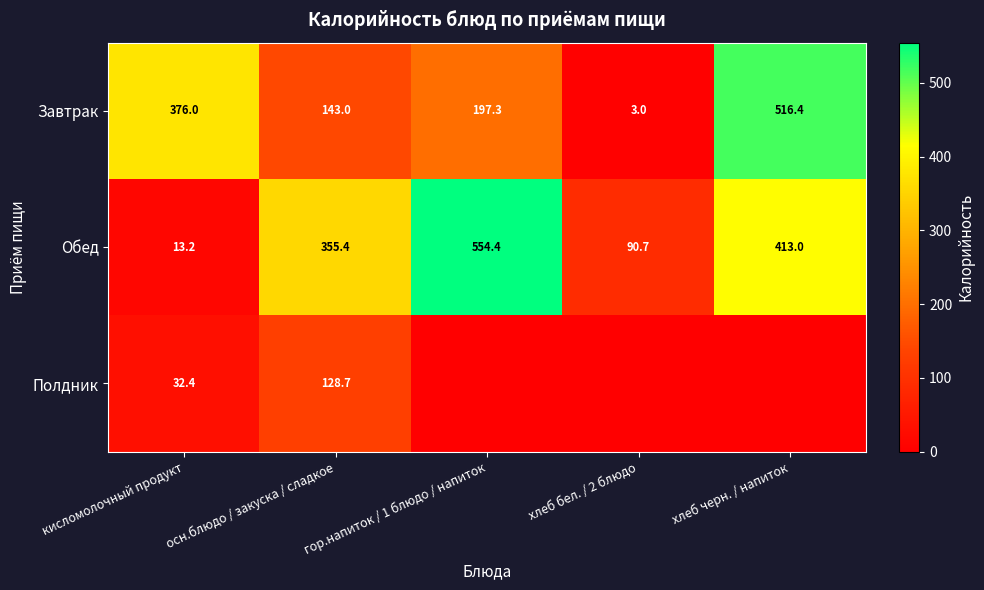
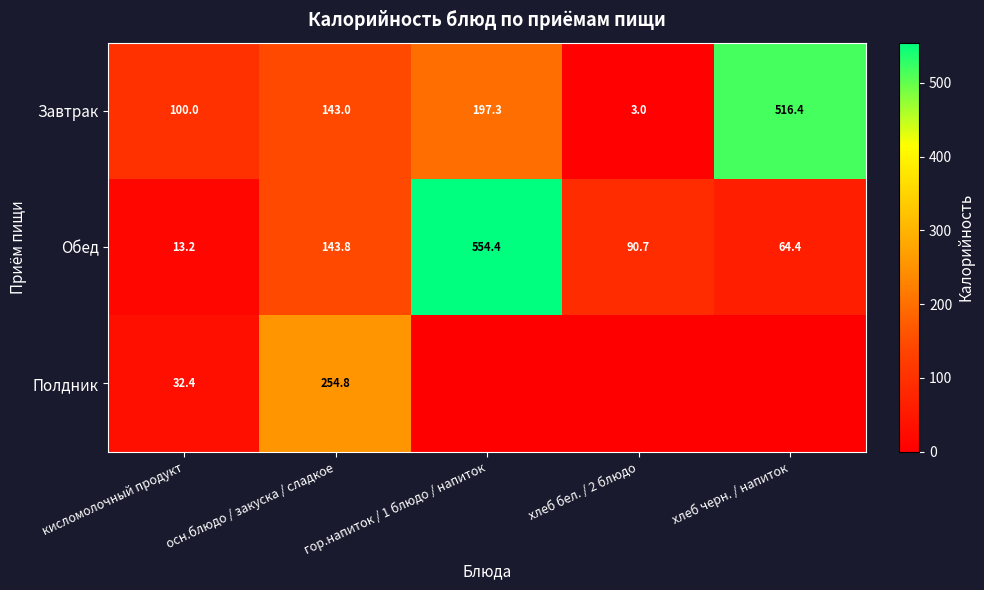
  {
    "Завтрак": {
-     "кисломолочный продукт": 376.0,
+     "кисломолочный продукт": 100.0,
      "осн.блюдо / закуска / сладкое": 143.0,
      "гор.напиток / 1 блюдо / напиток": 197.3,
      "хлеб бел. / 2 блюдо": 3.0,
      "хлеб черн. / напиток": 516.4
    },
    "Обед": {
      "кисломолочный продукт": 13.2,
-     "осн.блюдо / закуска / сладкое": 355.4,
+     "осн.блюдо / закуска / сладкое": 143.8,
      "гор.напиток / 1 блюдо / напиток": 554.4,
      "хлеб бел. / 2 блюдо": 90.7,
-     "хлеб черн. / напиток": 413.0
+     "хлеб черн. / напиток": 64.4
    },
    "Полдник": {
      "кисломолочный продукт": 32.4,
-     "осн.блюдо / закуска / сладкое": 128.7
+     "осн.блюдо / закуска / сладкое": 254.8
    }
  }
